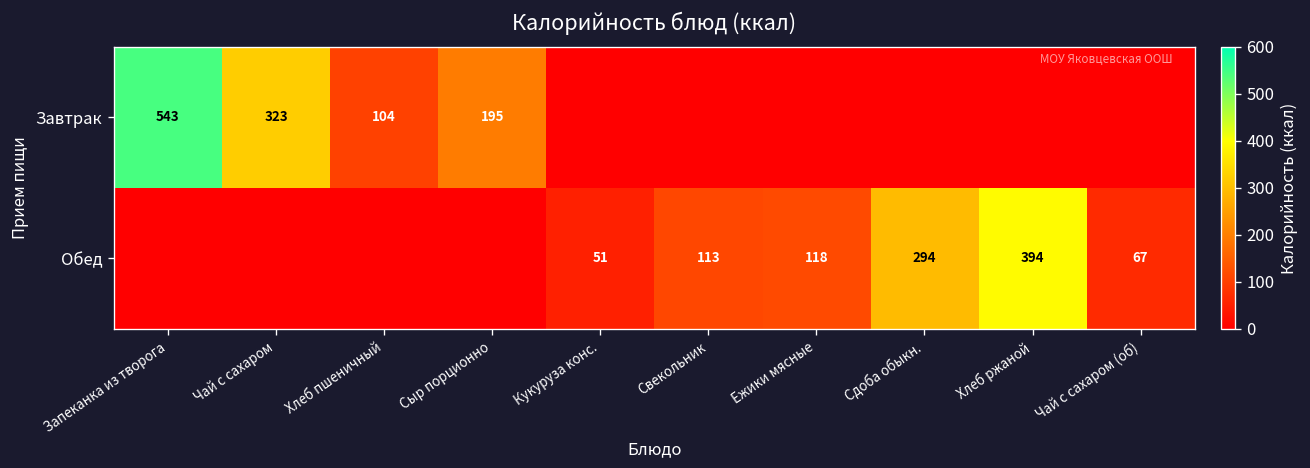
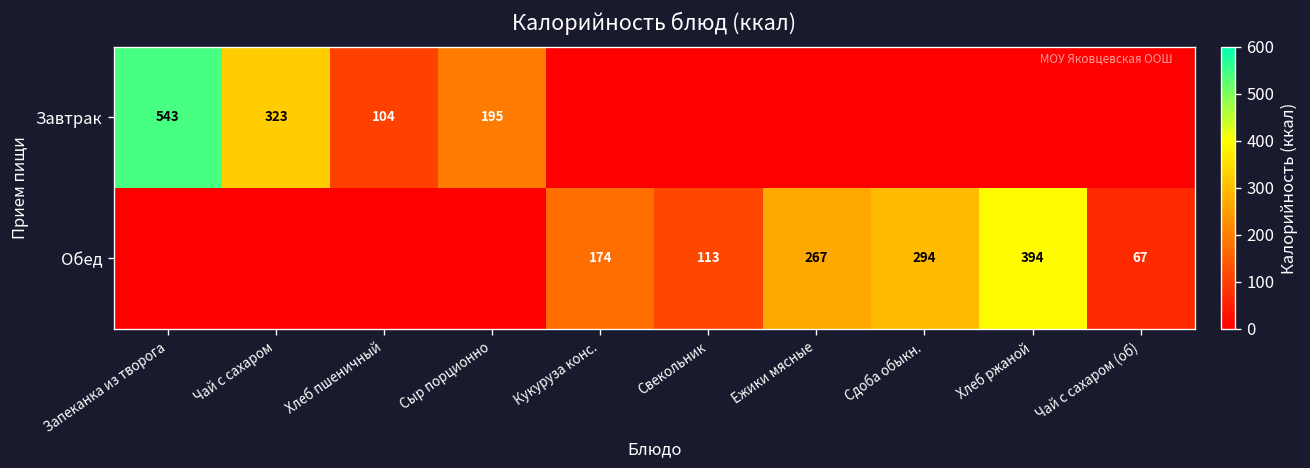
  {
    "Завтрак": {
      "Запеканка из творога": 543,
      "Чай с сахаром": 323,
      "Хлеб пшеничный": 104,
      "Сыр порционно": 195
    },
    "Обед": {
-     "Кукуруза конс.": 51,
+     "Кукуруза конс.": 174,
      "Свекольник": 113,
-     "Ежики мясные": 118,
+     "Ежики мясные": 267,
      "Сдоба обыкн.": 294,
      "Хлеб ржаной": 394,
      "Чай с сахаром (об)": 67
    }
  }
